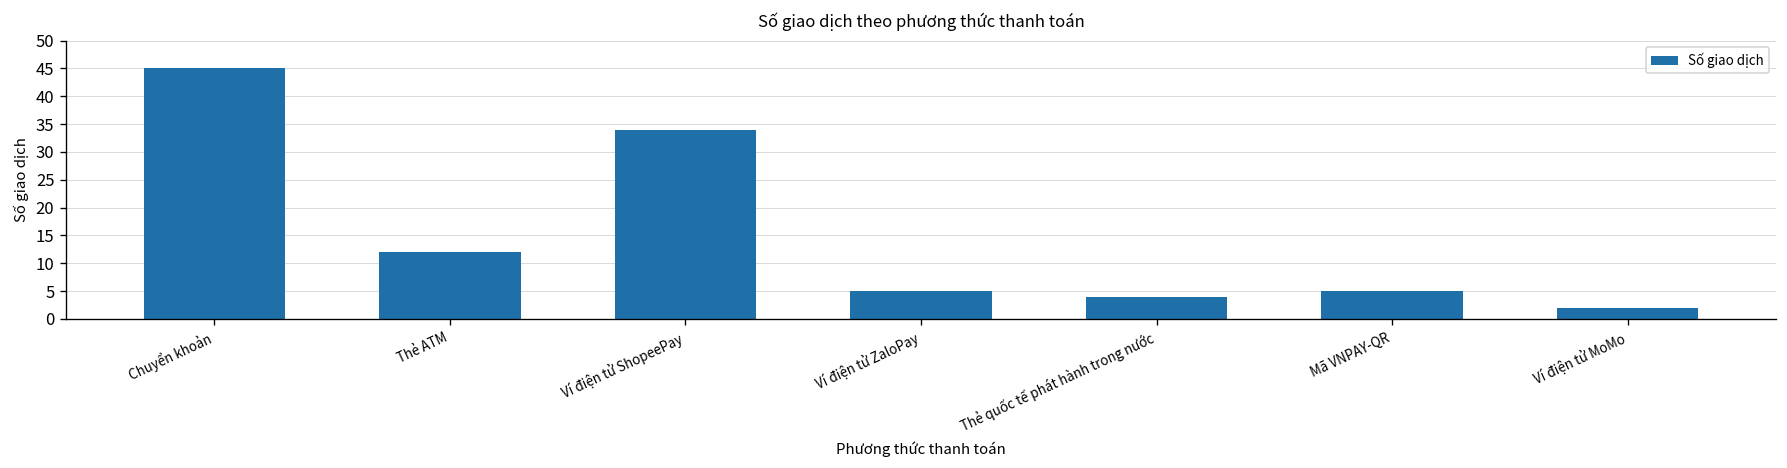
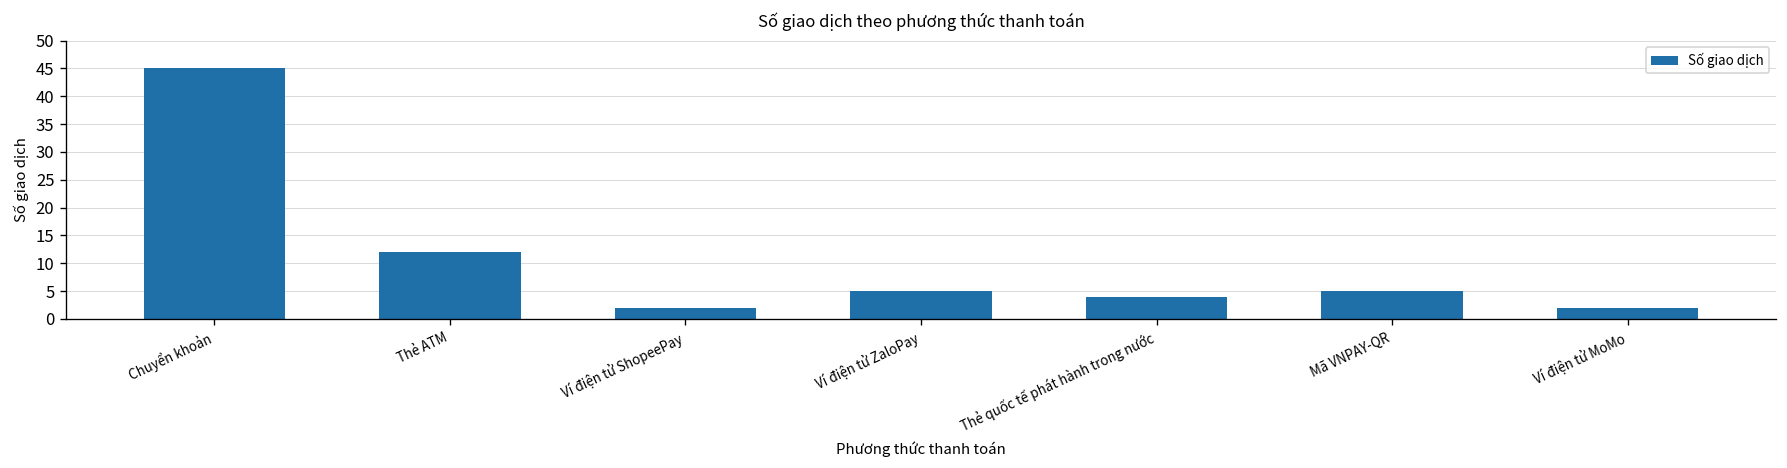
  {
    "Chuyển khoản": 45,
    "Thẻ ATM": 12,
-   "Ví điện tử ShopeePay": 34,
+   "Ví điện tử ShopeePay": 2,
    "Ví điện tử ZaloPay": 5,
    "Thẻ quốc tế phát hành trong nước": 4,
    "Mã VNPAY-QR": 5,
    "Ví điện tử MoMo": 2
  }
